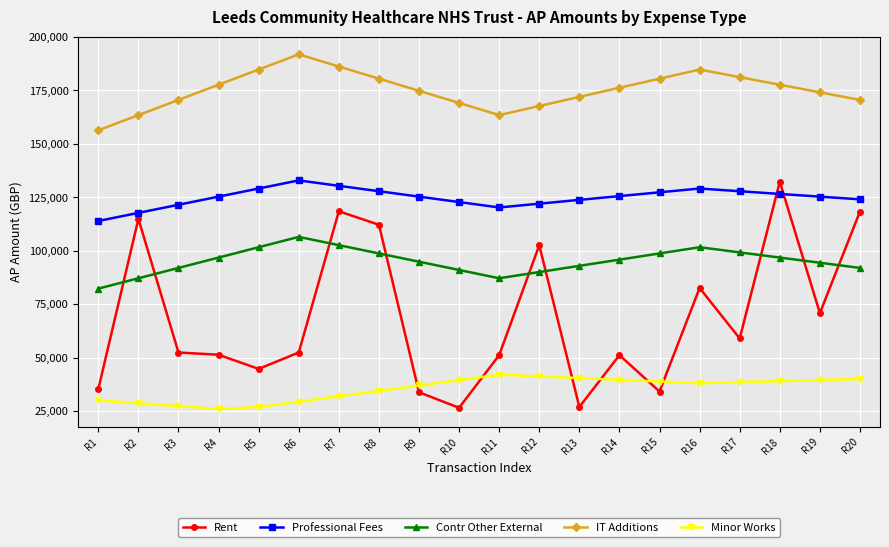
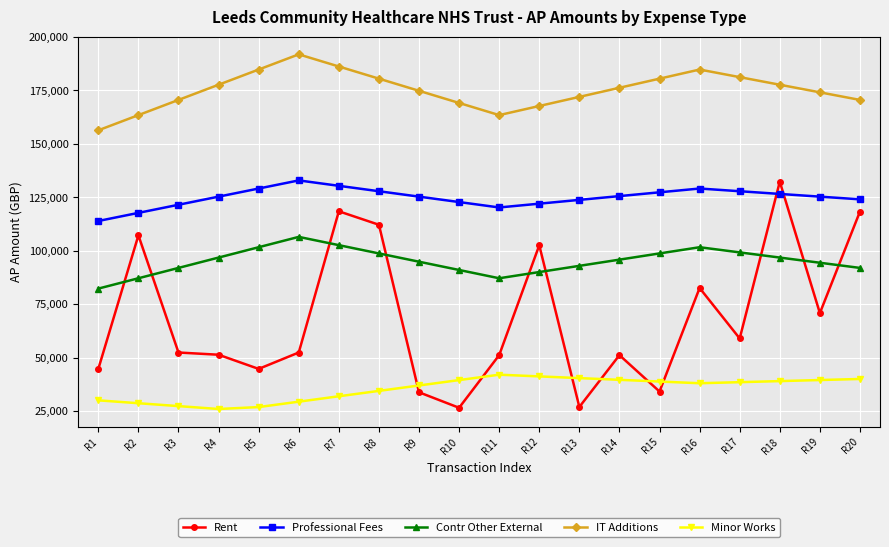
  {
    "Rent": {
-     "R1": "35,000",
-     "R2": "115,000",
+     "R1": "45,000",
+     "R2": "107,000",
      "R3": "52,000",
      "R4": "51,000",
      "R5": "45,000",
      "R6": "52,000",
      "R7": "118,000",
      "R8": "112,000",
      "R9": "34,000",
      "R10": "27,000",
      "R11": "51,000",
      "R12": "103,000",
      "R13": "27,000",
      "R14": "51,000",
      "R15": "34,000",
      "R16": "83,000",
      "R17": "59,000",
      "R18": "132,000",
      "R19": "71,000",
      "R20": "118,000"
    },
    "Professional Fees": {
      "R1": "114,000",
      "R2": "118,000",
      "R3": "122,000",
      "R4": "125,000",
      "R5": "129,000",
      "R6": "133,000",
      "R7": "130,000",
      "R8": "128,000",
      "R9": "125,000",
      "R10": "123,000",
      "R11": "120,000",
      "R12": "122,000",
      "R13": "124,000",
      "R14": "126,000",
      "R15": "127,000",
      "R16": "129,000",
      "R17": "128,000",
      "R18": "127,000",
      "R19": "125,000",
      "R20": "124,000"
    },
    "Contr Other External": {
      "R1": "82,000",
      "R2": "87,000",
      "R3": "92,000",
      "R4": "97,000",
      "R5": "102,000",
      "R6": "106,000",
      "R7": "103,000",
      "R8": "99,000",
      "R9": "95,000",
      "R10": "91,000",
      "R11": "87,000",
      "R12": "90,000",
      "R13": "93,000",
      "R14": "96,000",
      "R15": "99,000",
      "R16": "102,000",
      "R17": "99,000",
      "R18": "97,000",
      "R19": "94,000",
      "R20": "92,000"
    },
    "IT Additions": {
      "R1": "156,000",
      "R2": "163,000",
      "R3": "171,000",
      "R4": "178,000",
      "R5": "185,000",
      "R6": "192,000",
      "R7": "186,000",
      "R8": "181,000",
      "R9": "175,000",
      "R10": "169,000",
      "R11": "163,000",
      "R12": "168,000",
      "R13": "172,000",
      "R14": "176,000",
      "R15": "181,000",
      "R16": "185,000",
      "R17": "181,000",
      "R18": "178,000",
      "R19": "174,000",
      "R20": "171,000"
    },
    "Minor Works": {
      "R1": "30,000",
      "R2": "29,000",
      "R3": "27,000",
      "R4": "26,000",
      "R5": "27,000",
      "R6": "29,000",
      "R7": "32,000",
      "R8": "34,000",
      "R9": "37,000",
      "R10": "39,000",
      "R11": "42,000",
      "R12": "41,000",
      "R13": "40,000",
      "R14": "40,000",
      "R15": "39,000",
      "R16": "38,000",
      "R17": "39,000",
      "R18": "39,000",
      "R19": "40,000",
      "R20": "40,000"
    }
  }
